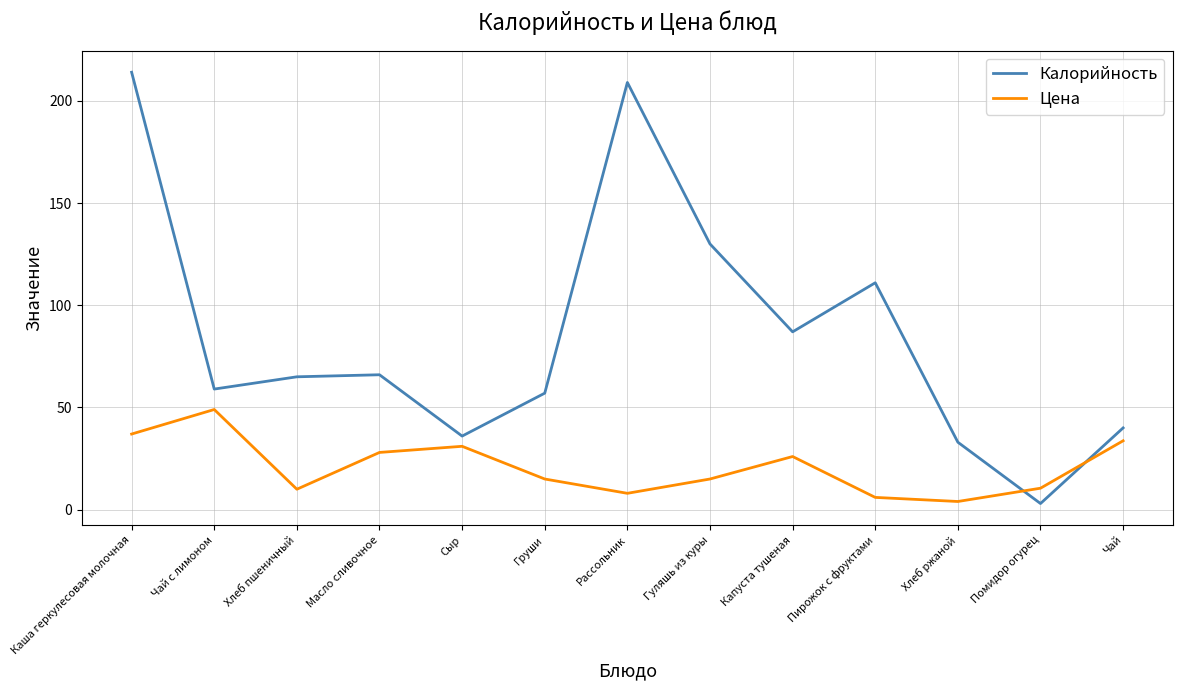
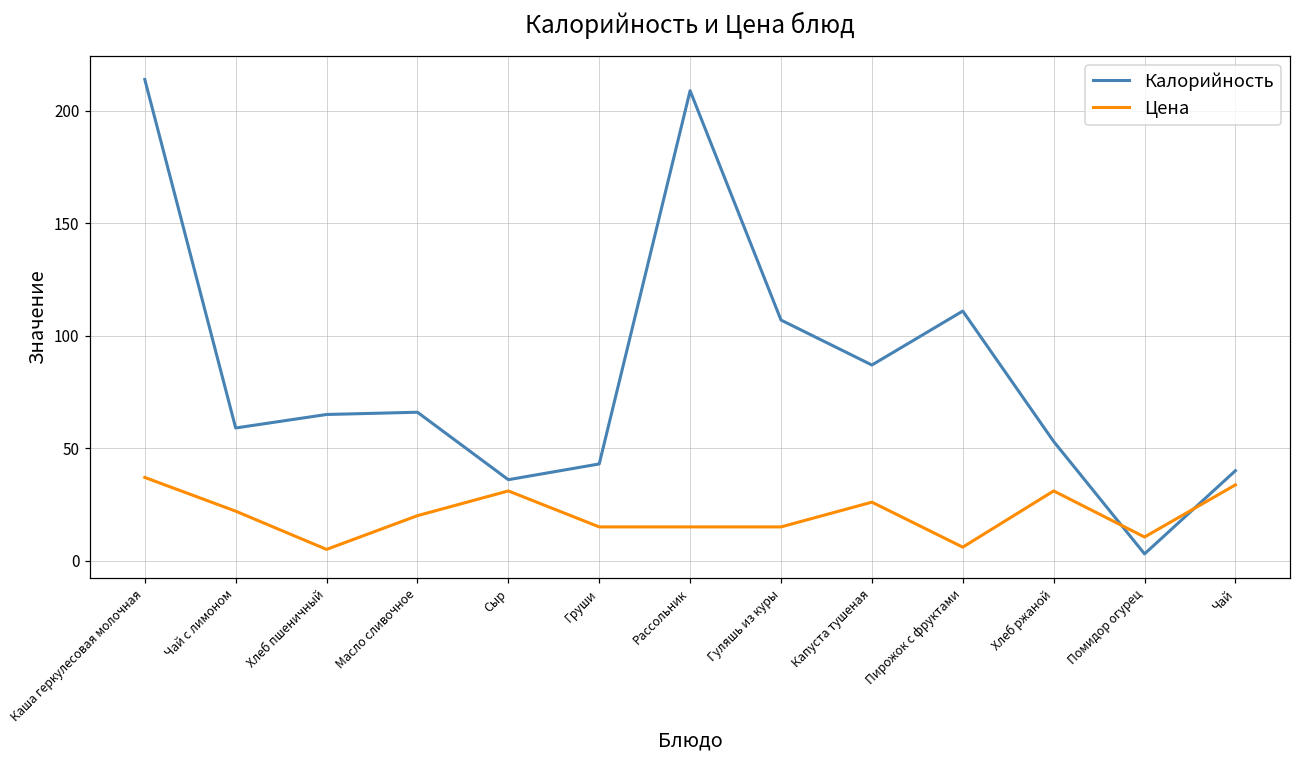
  {
    "Калорийность": {
      "Каша геркулесовая молочная": 214,
      "Чай с лимоном": 59,
      "Хлеб пшеничный": 65,
      "Масло сливочное": 66,
      "Сыр": 36,
-     "Груши": 57,
+     "Груши": 43,
      "Рассольник": 209,
-     "Гуляшь из куры": 130,
+     "Гуляшь из куры": 107,
      "Капуста тушеная": 87,
      "Пирожок с фруктами": 111,
-     "Хлеб ржаной": 33,
+     "Хлеб ржаной": 53,
      "Помидор огурец": 3,
      "Чай": 40
    },
    "Цена": {
      "Каша геркулесовая молочная": 37,
-     "Чай с лимоном": 49,
-     "Хлеб пшеничный": 10,
-     "Масло сливочное": 28,
+     "Чай с лимоном": 22,
+     "Хлеб пшеничный": 5,
+     "Масло сливочное": 20,
      "Сыр": 31,
      "Груши": 15,
-     "Рассольник": 8,
+     "Рассольник": 15,
      "Гуляшь из куры": 15,
      "Капуста тушеная": 26,
      "Пирожок с фруктами": 6,
-     "Хлеб ржаной": 4,
+     "Хлеб ржаной": 31,
      "Помидор огурец": 11,
      "Чай": 34
    }
  }
